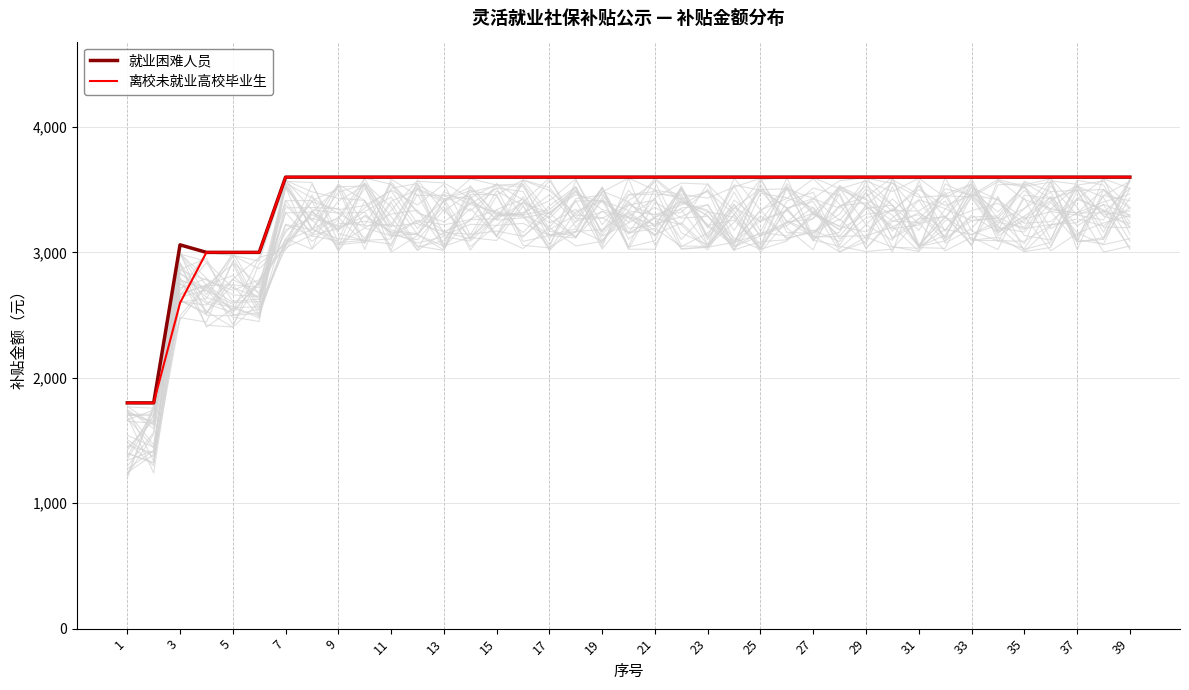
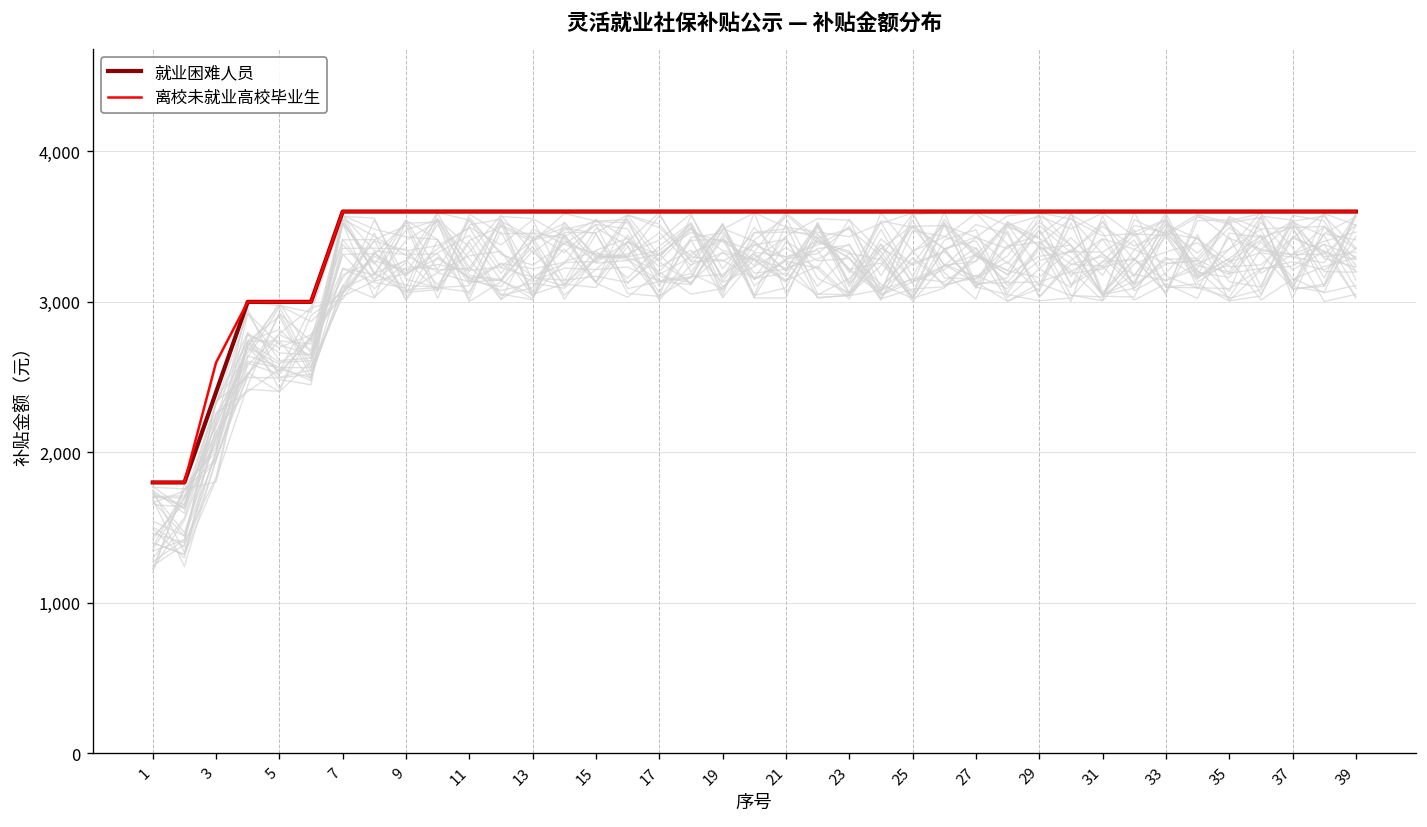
  {
    "就业困难人员": {
-     "3": "3,060"
+     "3": "2,400"
    }
  }
